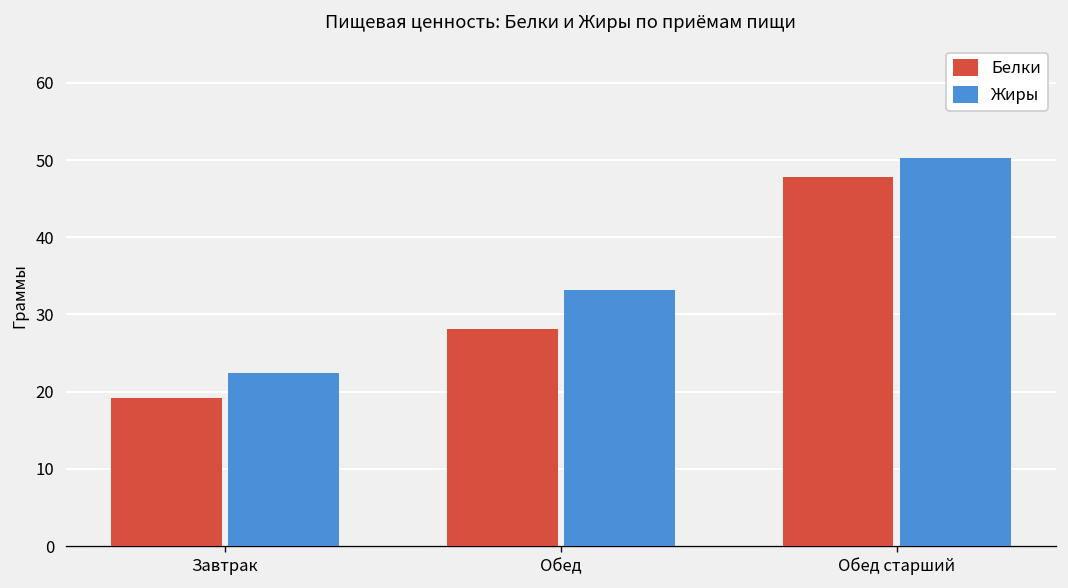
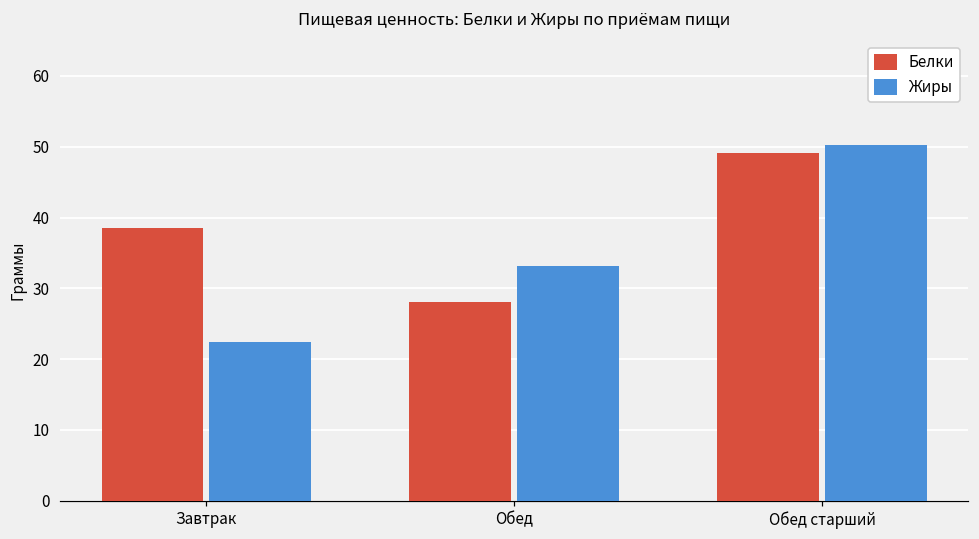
  {
    "Белки": {
-     "Завтрак": 19,
+     "Завтрак": 39,
      "Обед": 28,
-     "Обед старший": 48
+     "Обед старший": 49
    },
    "Жиры": {
      "Завтрак": 22,
      "Обед": 33,
      "Обед старший": 50
    }
  }
